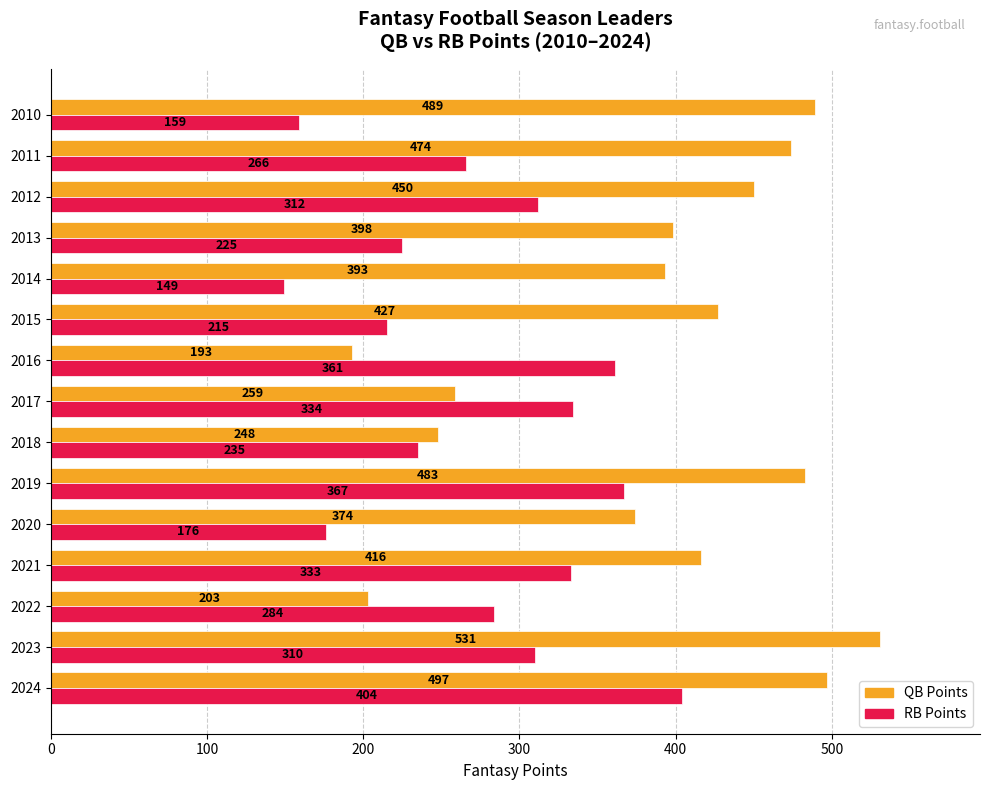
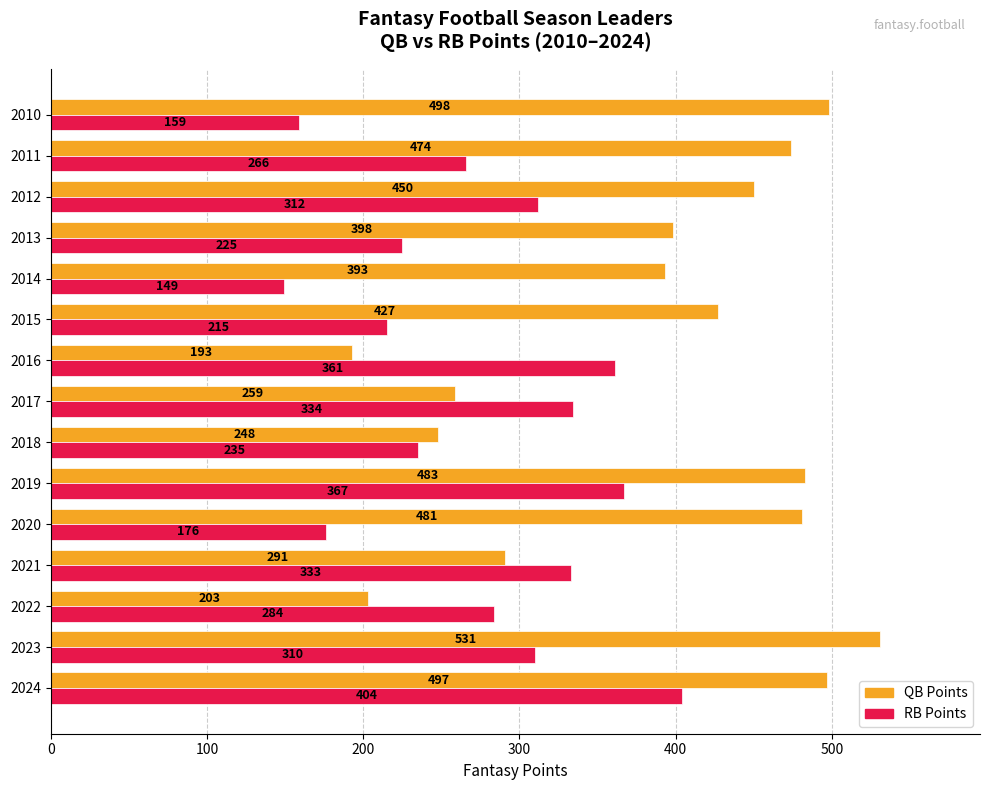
  {
    "QB Points": {
-     "2010": 489,
+     "2010": 498,
      "2011": 474,
      "2012": 450,
      "2013": 398,
      "2014": 393,
      "2015": 427,
      "2016": 193,
      "2017": 259,
      "2018": 248,
      "2019": 483,
-     "2020": 374,
-     "2021": 416,
+     "2020": 481,
+     "2021": 291,
      "2022": 203,
      "2023": 531,
      "2024": 497
    },
    "RB Points": {
      "2010": 159,
      "2011": 266,
      "2012": 312,
      "2013": 225,
      "2014": 149,
      "2015": 215,
      "2016": 361,
      "2017": 334,
      "2018": 235,
      "2019": 367,
      "2020": 176,
      "2021": 333,
      "2022": 284,
      "2023": 310,
      "2024": 404
    }
  }
